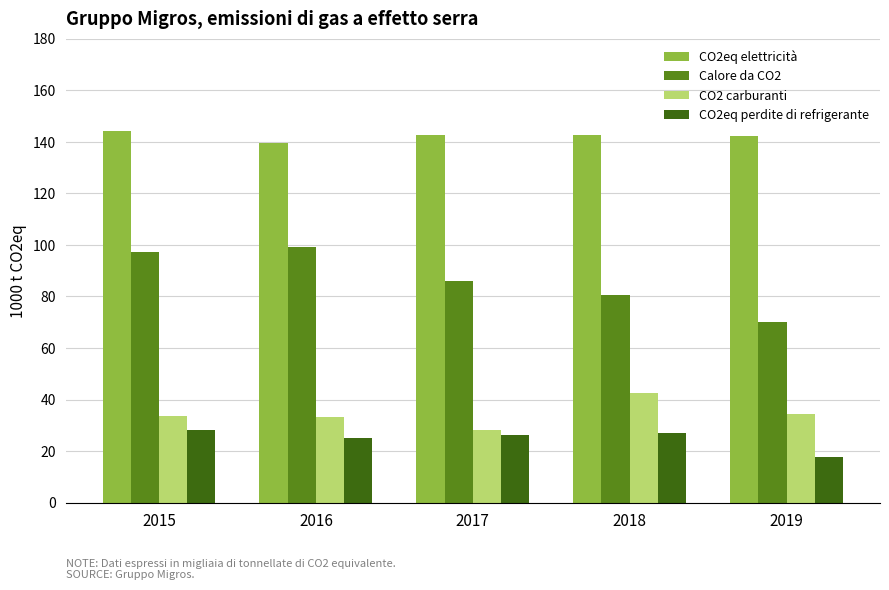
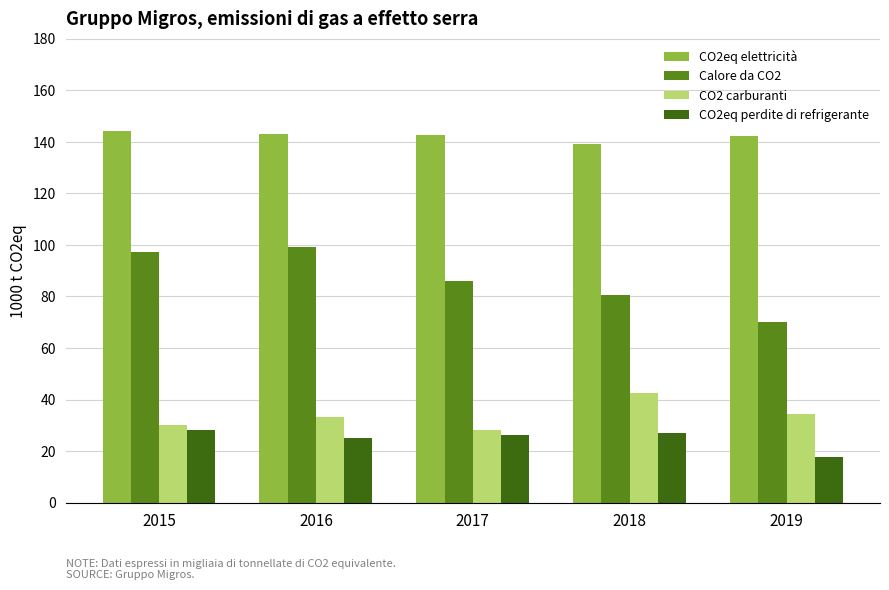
  {
    "CO2eq elettricità": {
      "2015": 144,
-     "2016": 140,
+     "2016": 143,
      "2017": 143,
-     "2018": 142,
+     "2018": 139,
      "2019": 142
    },
    "CO2 carburanti": {
-     "2015": 33,
+     "2015": 30,
      "2016": 33,
      "2017": 28,
      "2018": 43,
      "2019": 35
    }
  }
